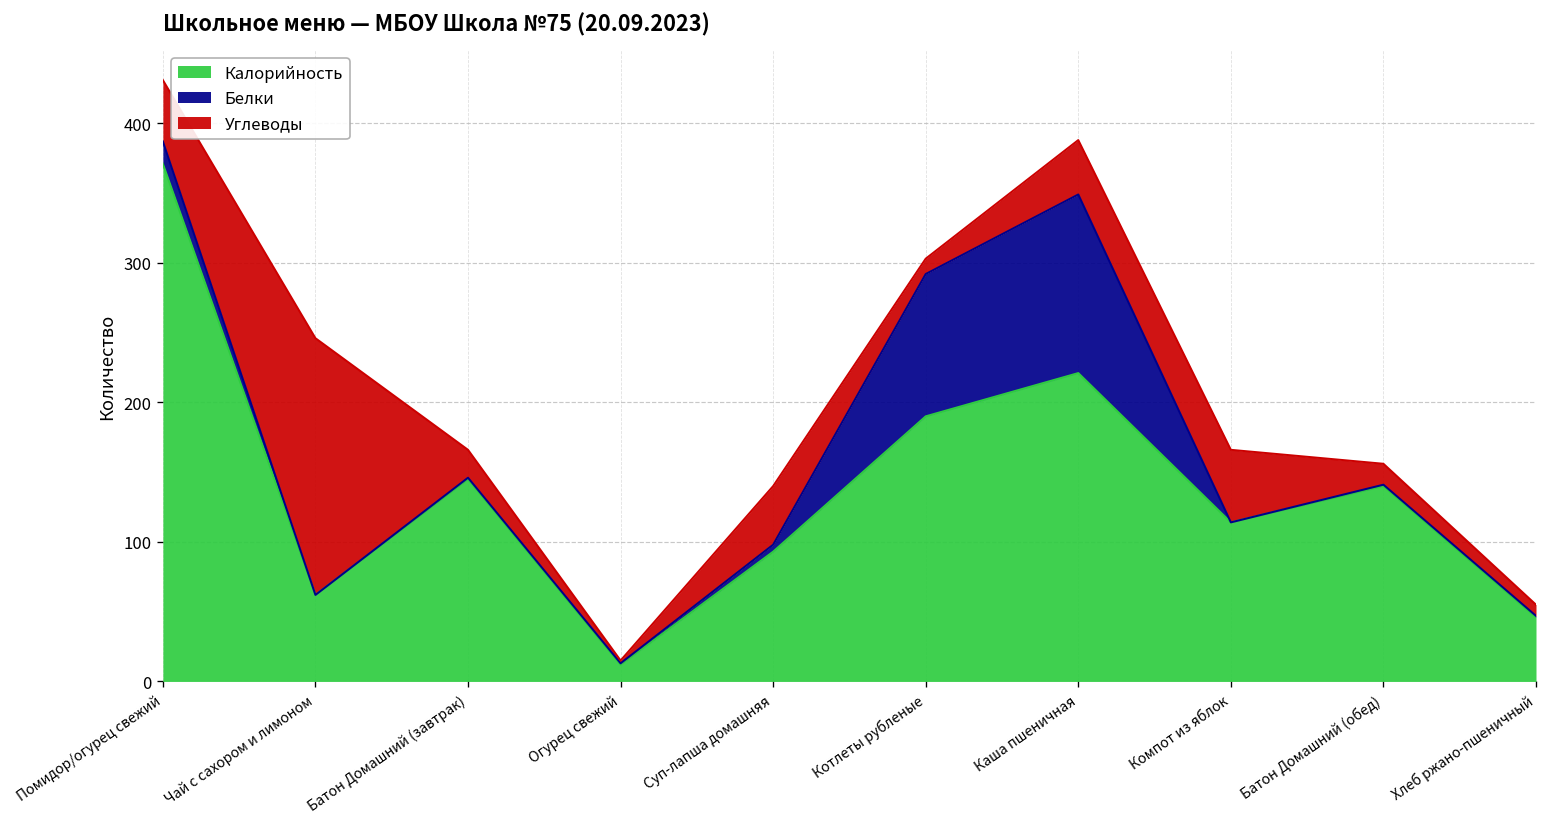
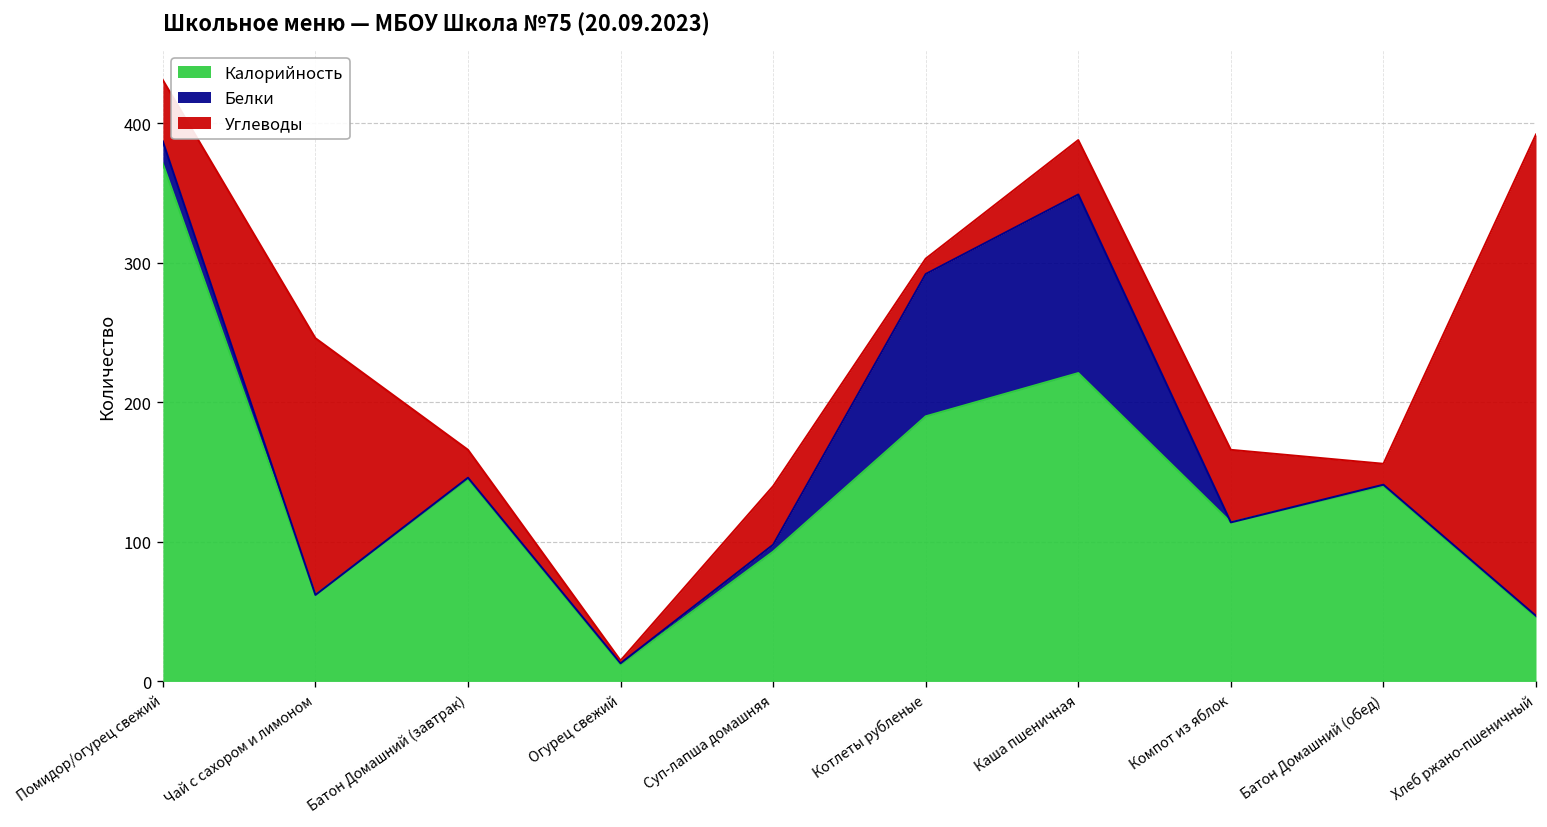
  {
    "Калорийность": {
      "Помидор/огурец свежий": 371,
      "Суп-лапша домашняя": 93,
      "Котлеты рубленые": 190,
      "Каша пшеничная": 221
    },
    "Белки": {
      "Помидор/огурец свежий": 16,
      "Суп-лапша домашняя": 5,
      "Котлеты рубленые": 102,
      "Каша пшеничная": 128
    },
    "Углеводы": {
      "Помидор/огурец свежий": 44,
      "Чай с сахором и лимоном": 184,
      "Батон Домашний (завтрак)": 20,
      "Суп-лапша домашняя": 42,
      "Котлеты рубленые": 11,
      "Каша пшеничная": 39,
      "Компот из яблок": 52,
      "Батон Домашний (обед)": 15,
-     "Хлеб ржано-пшеничный": 8
+     "Хлеб ржано-пшеничный": 345
    }
  }
